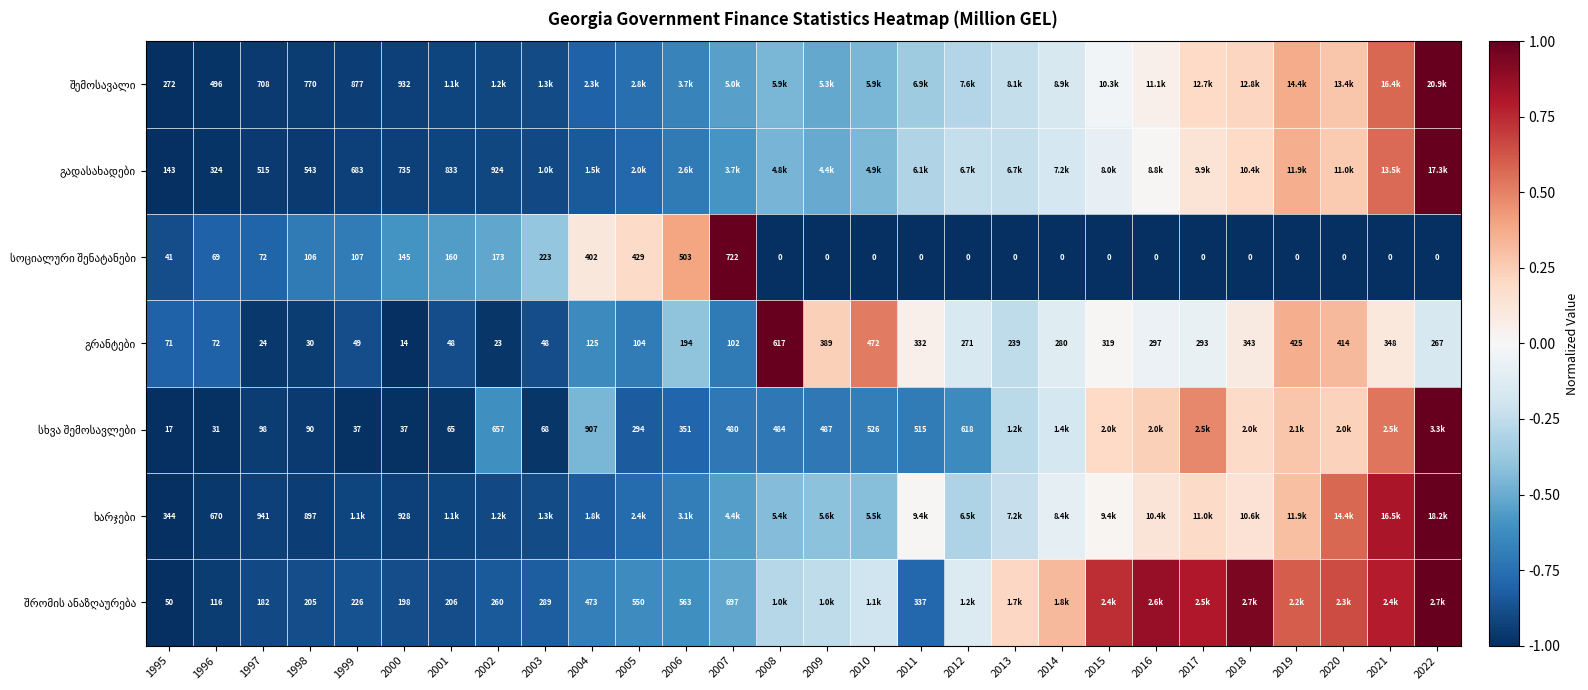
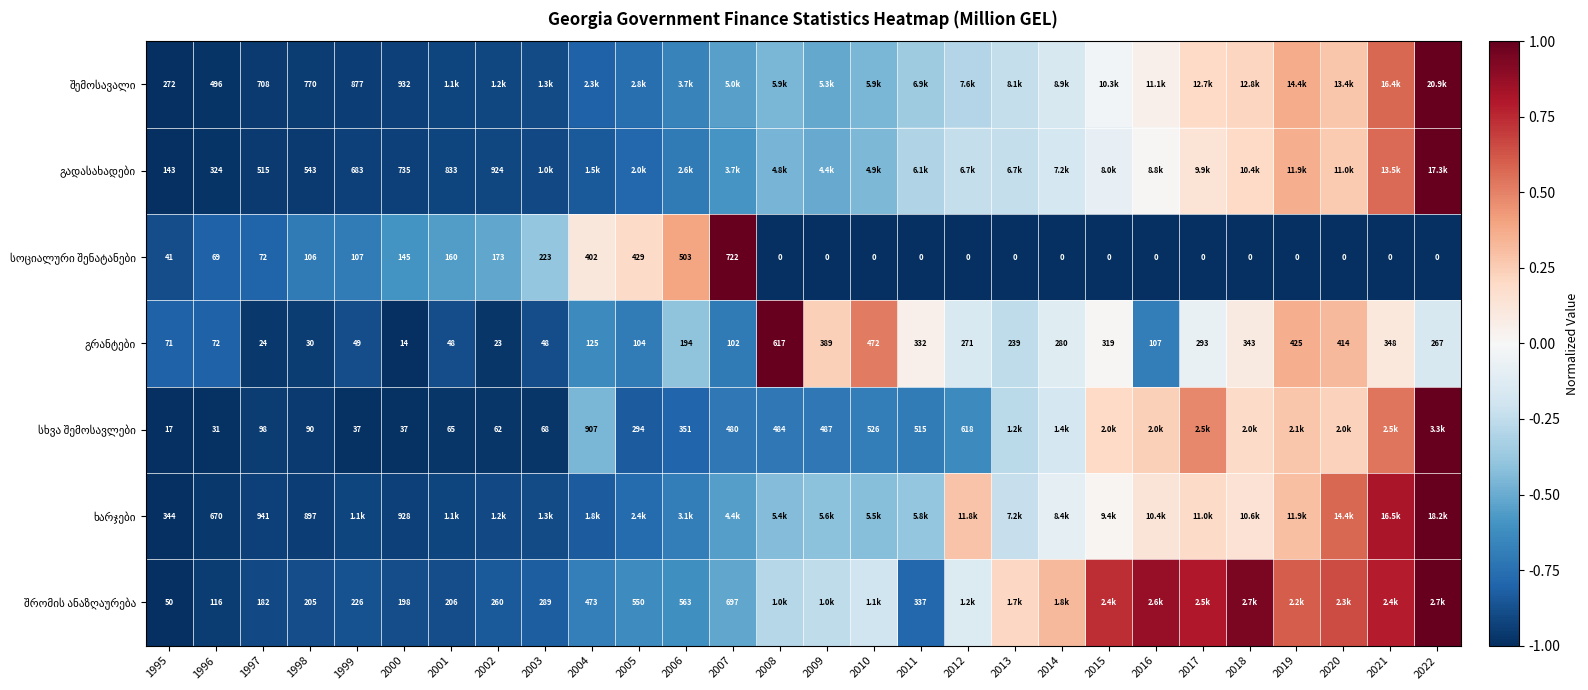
  {
    "შემოსავალი": {
      "1995": "272",
      "1996": "496",
      "1997": "708",
      "1998": "770",
      "1999": "877",
      "2000": "932",
      "2001": "1.1k",
      "2002": "1.2k",
      "2003": "1.3k",
      "2004": "2.3k",
      "2005": "2.8k",
      "2006": "3.7k",
      "2007": "5.0k",
      "2008": "5.9k",
      "2009": "5.3k",
      "2010": "5.9k",
      "2011": "6.9k",
      "2012": "7.6k",
      "2013": "8.1k",
      "2014": "8.9k",
      "2015": "10.3k",
      "2016": "11.1k",
      "2017": "12.7k",
      "2018": "12.8k",
      "2019": "14.4k",
      "2020": "13.4k",
      "2021": "16.4k",
      "2022": "20.9k"
    },
    "გადასახადები": {
      "1995": "143",
      "1996": "324",
      "1997": "515",
      "1998": "543",
      "1999": "683",
      "2000": "735",
      "2001": "833",
      "2002": "924",
      "2003": "1.0k",
      "2004": "1.5k",
      "2005": "2.0k",
      "2006": "2.6k",
      "2007": "3.7k",
      "2008": "4.8k",
      "2009": "4.4k",
      "2010": "4.9k",
      "2011": "6.1k",
      "2012": "6.7k",
      "2013": "6.7k",
      "2014": "7.2k",
      "2015": "8.0k",
      "2016": "8.8k",
      "2017": "9.9k",
      "2018": "10.4k",
      "2019": "11.9k",
      "2020": "11.0k",
      "2021": "13.5k",
      "2022": "17.3k"
    },
    "სოციალური შენატანები": {
      "1995": "41",
      "1996": "69",
      "1997": "72",
      "1998": "106",
      "1999": "107",
      "2000": "145",
      "2001": "160",
      "2002": "173",
      "2003": "223",
      "2004": "402",
      "2005": "429",
      "2006": "503",
      "2007": "722",
      "2008": "0",
      "2009": "0",
      "2010": "0",
      "2011": "0",
      "2012": "0",
      "2013": "0",
      "2014": "0",
      "2015": "0",
      "2016": "0",
      "2017": "0",
      "2018": "0",
      "2019": "0",
      "2020": "0",
      "2021": "0",
      "2022": "0"
    },
    "გრანტები": {
      "1995": "71",
      "1996": "72",
      "1997": "24",
      "1998": "30",
      "1999": "49",
      "2000": "14",
      "2001": "48",
      "2002": "23",
      "2003": "48",
      "2004": "125",
      "2005": "104",
      "2006": "194",
      "2007": "102",
      "2008": "617",
      "2009": "389",
      "2010": "472",
      "2011": "332",
      "2012": "271",
      "2013": "239",
      "2014": "280",
      "2015": "319",
-     "2016": "297",
+     "2016": "107",
      "2017": "293",
      "2018": "343",
      "2019": "425",
      "2020": "414",
      "2021": "348",
      "2022": "267"
    },
    "სხვა შემოსავლები": {
      "1995": "17",
      "1996": "31",
      "1997": "98",
      "1998": "90",
      "1999": "37",
      "2000": "37",
      "2001": "65",
-     "2002": "657",
+     "2002": "62",
      "2003": "68",
      "2004": "907",
      "2005": "294",
      "2006": "351",
      "2007": "480",
      "2008": "484",
      "2009": "487",
      "2010": "526",
      "2011": "515",
      "2012": "618",
      "2013": "1.2k",
      "2014": "1.4k",
      "2015": "2.0k",
      "2016": "2.0k",
      "2017": "2.5k",
      "2018": "2.0k",
      "2019": "2.1k",
      "2020": "2.0k",
      "2021": "2.5k",
      "2022": "3.3k"
    },
    "ხარჯები": {
      "1995": "344",
      "1996": "670",
      "1997": "941",
      "1998": "897",
      "1999": "1.1k",
      "2000": "928",
      "2001": "1.1k",
      "2002": "1.2k",
      "2003": "1.3k",
      "2004": "1.8k",
      "2005": "2.4k",
      "2006": "3.1k",
      "2007": "4.4k",
      "2008": "5.4k",
      "2009": "5.6k",
      "2010": "5.5k",
-     "2011": "9.4k",
-     "2012": "6.5k",
+     "2011": "5.8k",
+     "2012": "11.8k",
      "2013": "7.2k",
      "2014": "8.4k",
      "2015": "9.4k",
      "2016": "10.4k",
      "2017": "11.0k",
      "2018": "10.6k",
      "2019": "11.9k",
      "2020": "14.4k",
      "2021": "16.5k",
      "2022": "18.2k"
    },
    "შრომის ანაზღაურება": {
      "1995": "50",
      "1996": "116",
      "1997": "182",
      "1998": "205",
      "1999": "226",
      "2000": "198",
      "2001": "206",
      "2002": "260",
      "2003": "289",
      "2004": "473",
      "2005": "550",
      "2006": "563",
      "2007": "697",
      "2008": "1.0k",
      "2009": "1.0k",
      "2010": "1.1k",
      "2011": "337",
      "2012": "1.2k",
      "2013": "1.7k",
      "2014": "1.8k",
      "2015": "2.4k",
      "2016": "2.6k",
      "2017": "2.5k",
      "2018": "2.7k",
      "2019": "2.2k",
      "2020": "2.3k",
      "2021": "2.4k",
      "2022": "2.7k"
    }
  }
